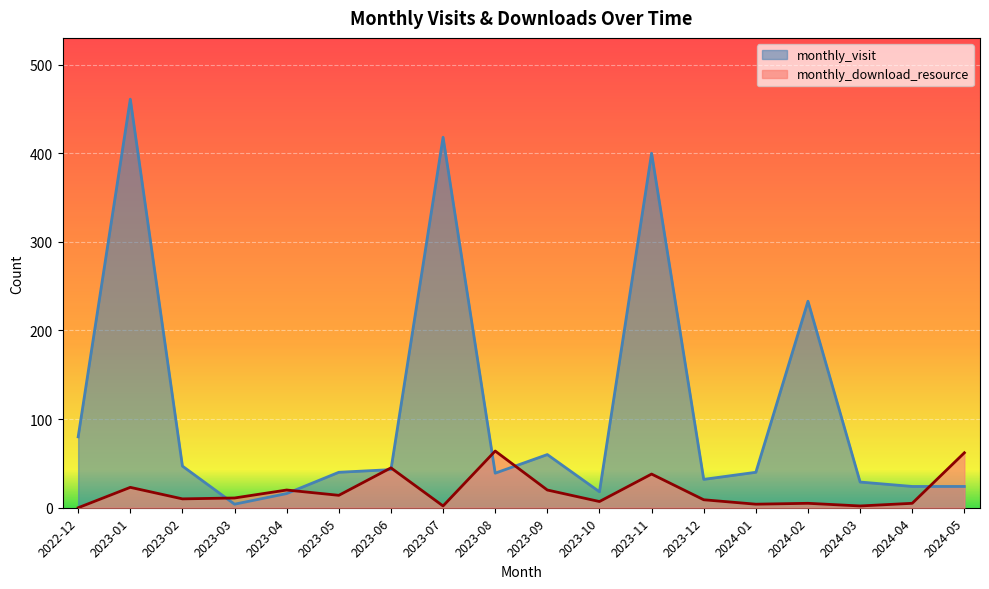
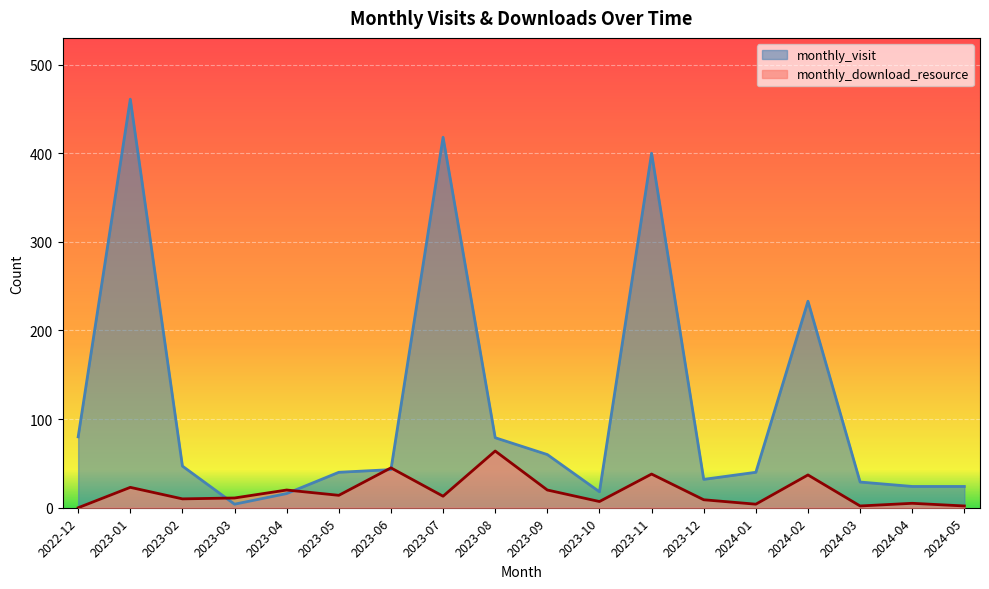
  {
    "monthly_visit": {
      "2022-12": 80,
      "2023-01": 460,
      "2023-02": 50,
      "2023-03": 0,
      "2023-04": 20,
      "2023-05": 40,
      "2023-07": 420,
-     "2023-08": 40,
+     "2023-08": 80,
      "2023-09": 60,
      "2023-10": 20,
      "2023-11": 400,
      "2023-12": 30,
      "2024-01": 40,
      "2024-02": 230,
      "2024-03": 30,
      "2024-04": 20,
      "2024-05": 20
    },
    "monthly_download_resource": {
      "2022-12": 0,
      "2023-01": 20,
      "2023-02": 10,
      "2023-03": 10,
      "2023-04": 20,
      "2023-05": 10,
-     "2023-07": 0,
+     "2023-07": 10,
      "2023-08": 60,
      "2023-09": 20,
      "2023-10": 10,
      "2023-11": 40,
      "2023-12": 10,
      "2024-01": 0,
-     "2024-02": 10,
+     "2024-02": 40,
      "2024-03": 0,
      "2024-04": 10,
-     "2024-05": 60
+     "2024-05": 0
    }
  }
